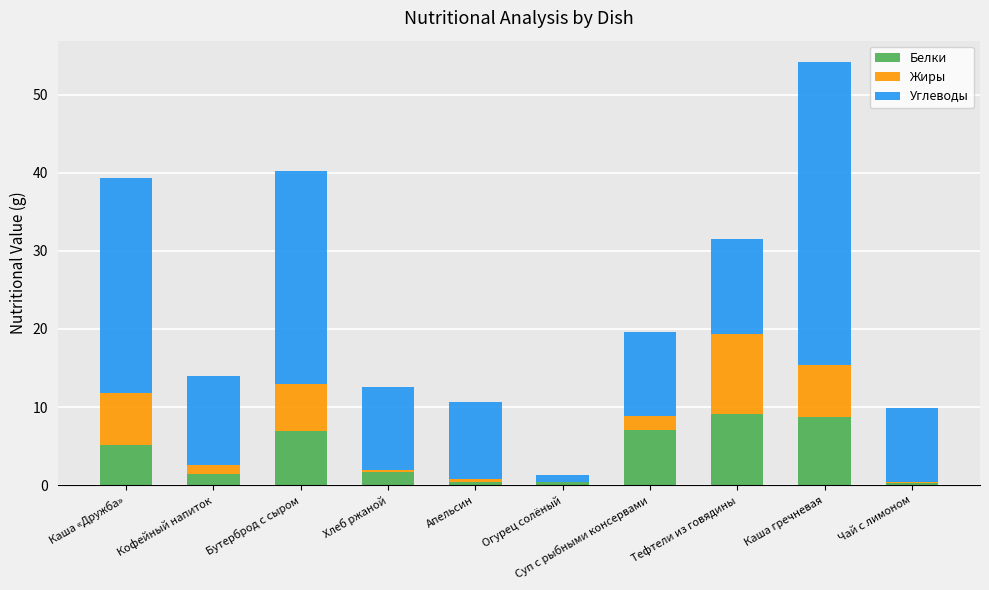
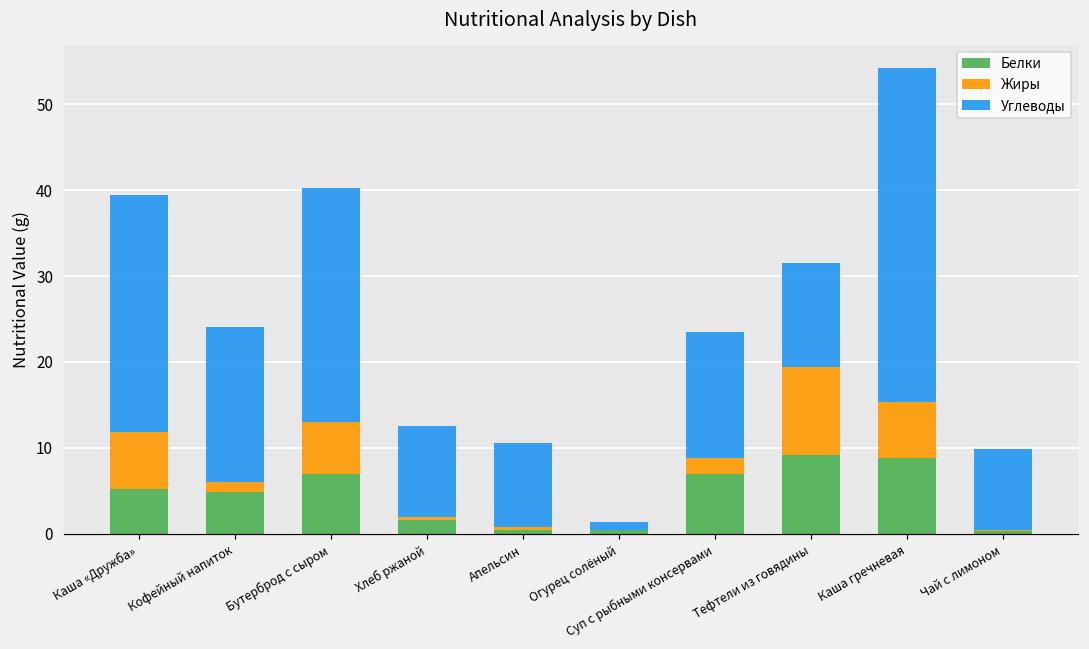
  {
    "Белки": {
      "Каша «Дружба»": 5,
-     "Кофейный напиток": 1,
+     "Кофейный напиток": 5,
      "Бутерброд с сыром": 7,
      "Хлеб ржаной": 2,
      "Апельсин": 0,
      "Огурец солёный": 0,
      "Суп с рыбными консервами": 7,
      "Тефтели из говядины": 9,
      "Каша гречневая": 9
    },
    "Жиры": {
      "Каша «Дружба»": 7,
      "Кофейный напиток": 1,
      "Бутерброд с сыром": 6,
      "Апельсин": 0,
      "Суп с рыбными консервами": 2,
      "Тефтели из говядины": 10,
      "Каша гречневая": 7
    },
    "Углеводы": {
      "Каша «Дружба»": 28,
-     "Кофейный напиток": 11,
+     "Кофейный напиток": 18,
      "Бутерброд с сыром": 27,
      "Хлеб ржаной": 11,
      "Апельсин": 10,
      "Огурец солёный": 1,
-     "Суп с рыбными консервами": 11,
+     "Суп с рыбными консервами": 15,
      "Тефтели из говядины": 12,
      "Каша гречневая": 39,
      "Чай с лимоном": 10
    }
  }
